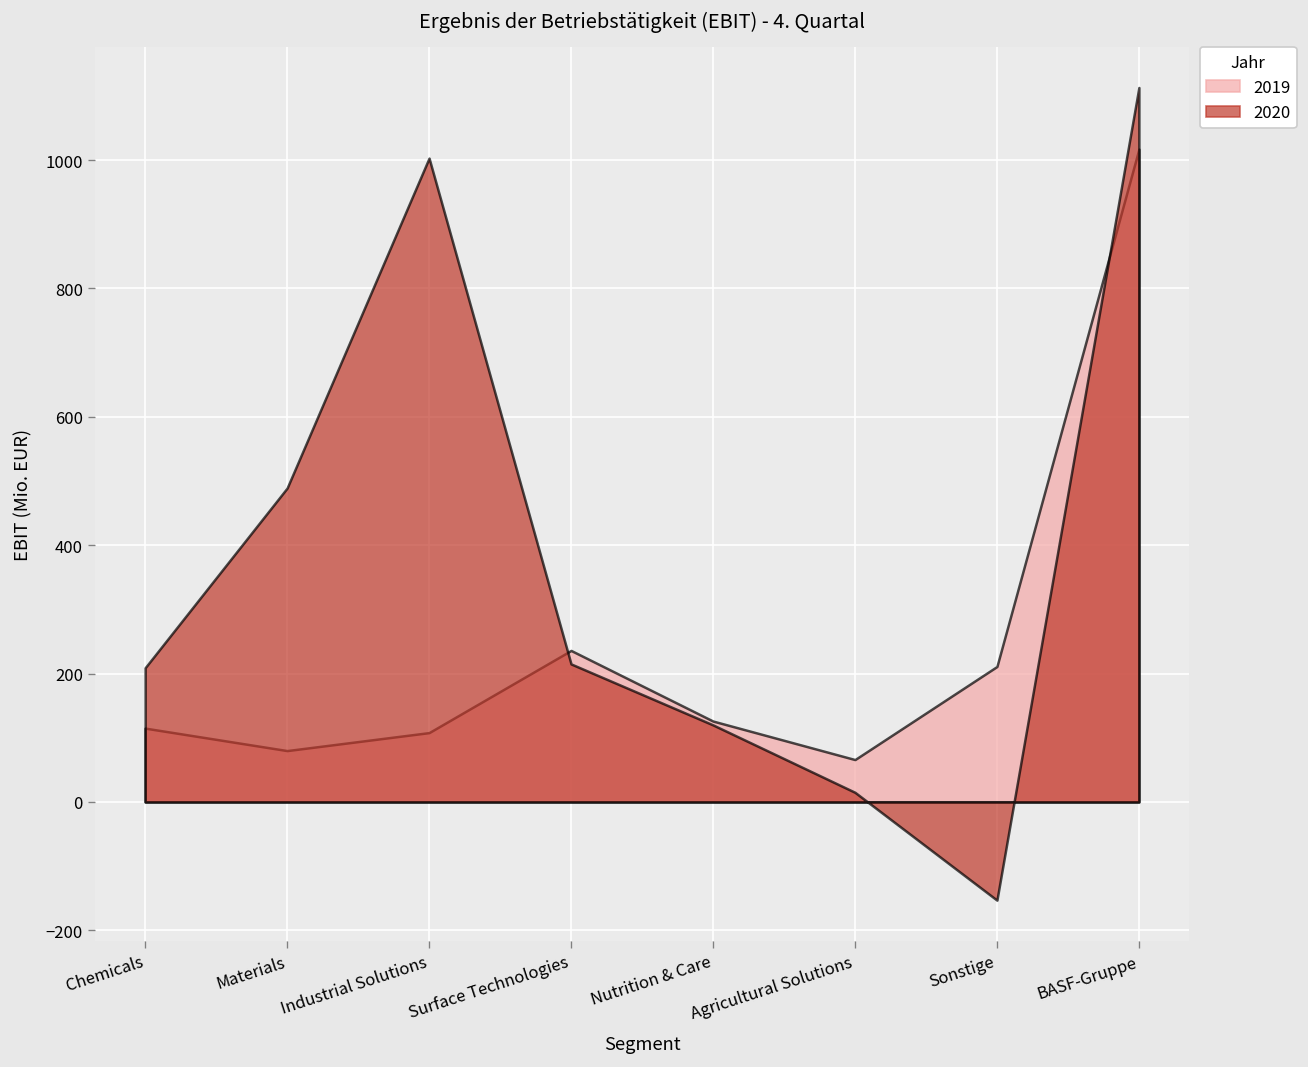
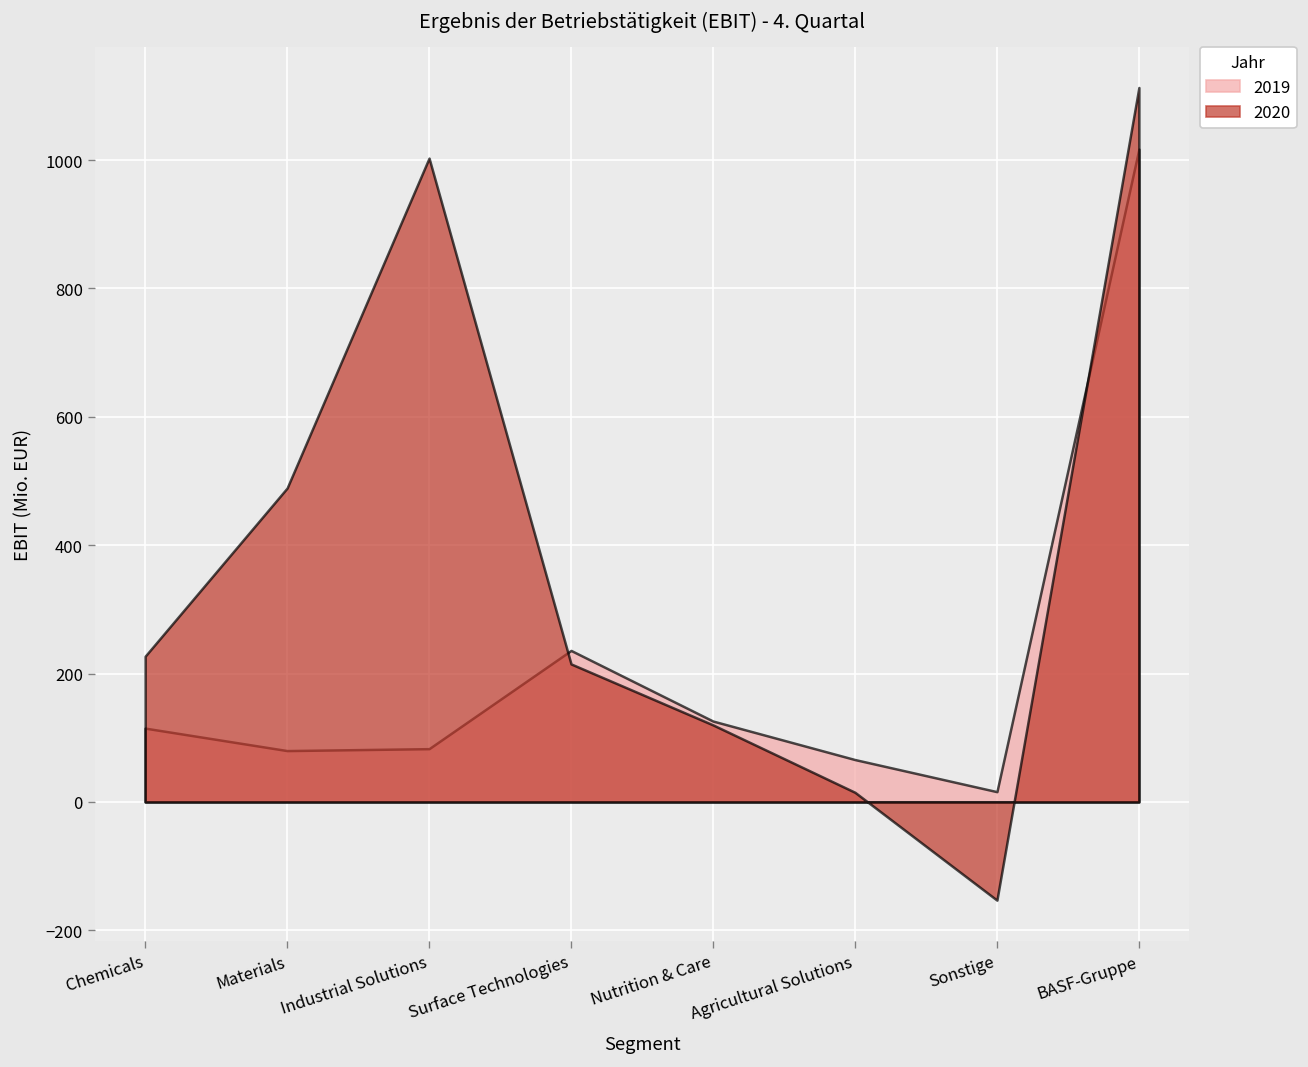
  {
    "2019": {
      "Chemicals": 120,
      "Materials": 80,
-     "Industrial Solutions": 110,
+     "Industrial Solutions": 80,
      "Surface Technologies": 240,
      "Nutrition & Care": 130,
      "Agricultural Solutions": 70,
-     "Sonstige": 210,
+     "Sonstige": 20,
      "BASF-Gruppe": 1020
    },
    "2020": {
-     "Chemicals": 210,
+     "Chemicals": 230,
      "Materials": 490,
      "Industrial Solutions": 1000,
      "Surface Technologies": 220,
      "Nutrition & Care": 120,
      "Agricultural Solutions": 20,
      "BASF-Gruppe": 1110
    }
  }
